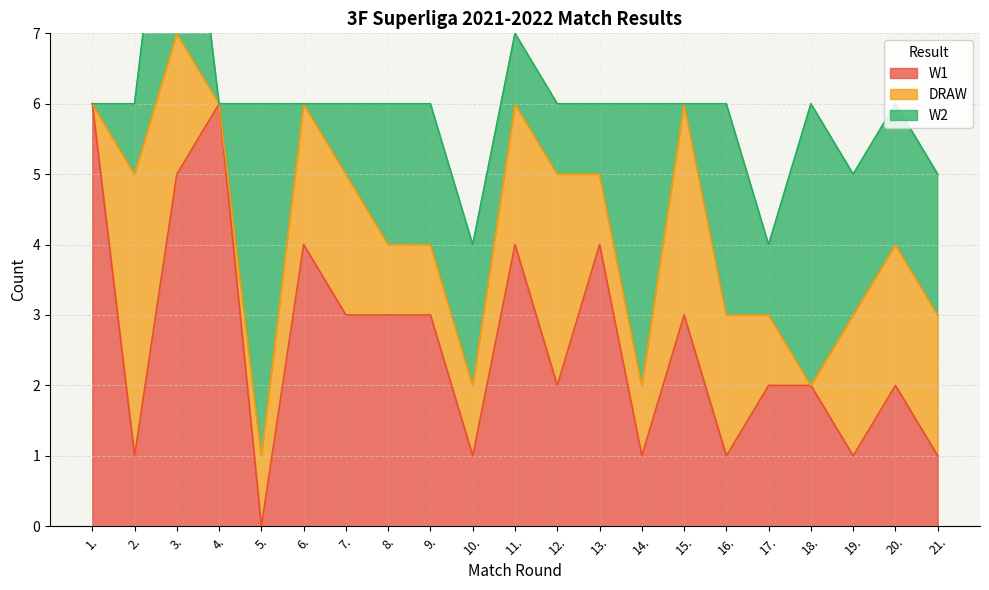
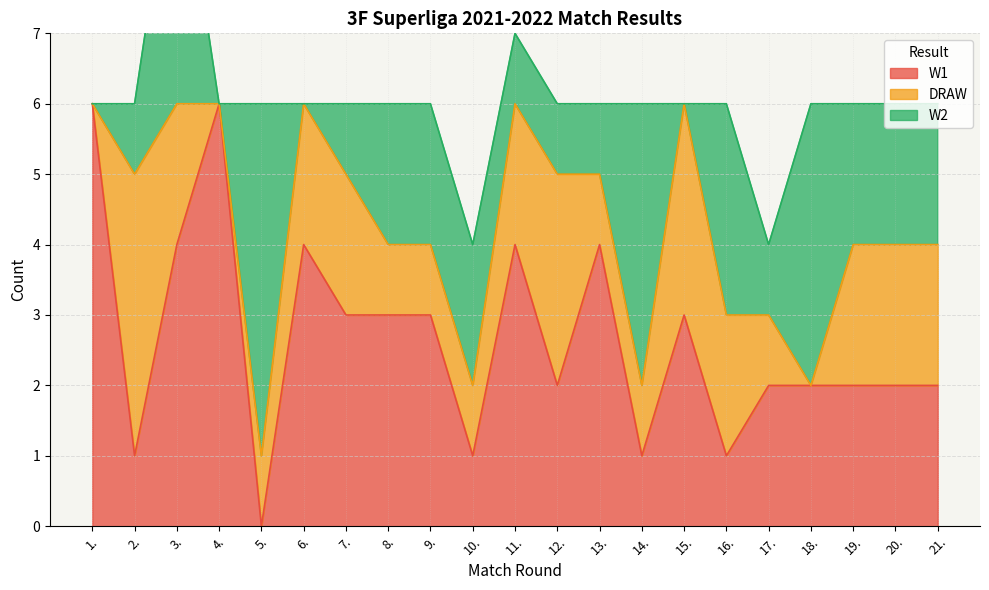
  {
    "W1": {
      "2.": 1,
-     "3.": 5,
+     "3.": 4,
      "5.": 0,
      "6.": 4,
      "7.": 3,
      "8.": 3,
      "9.": 3,
      "10.": 1,
      "11.": 4,
      "12.": 2,
      "13.": 4,
      "14.": 1,
      "15.": 3,
      "16.": 1,
      "17.": 2,
-     "19.": 1,
+     "19.": 2,
      "20.": 2,
-     "21.": 1
+     "21.": 2
    },
    "DRAW": {
      "2.": 5,
      "5.": 1,
      "7.": 5,
      "8.": 4,
      "9.": 4,
      "10.": 2,
      "11.": 6,
      "12.": 5,
      "13.": 5,
      "14.": 2,
      "16.": 3,
      "17.": 3,
      "20.": 4
    },
    "W2": {
      "2.": 6,
      "5.": 6,
      "7.": 6,
      "8.": 6,
      "9.": 6,
      "10.": 4,
      "11.": 7,
      "12.": 6,
      "13.": 6,
      "14.": 6,
      "16.": 6,
      "17.": 4,
      "18.": 6
    }
  }
